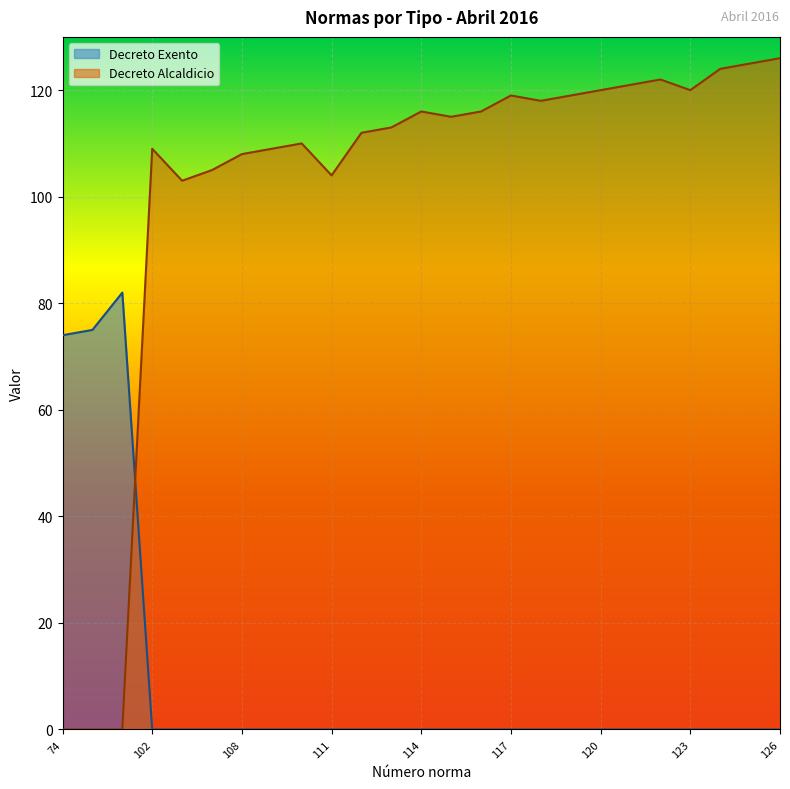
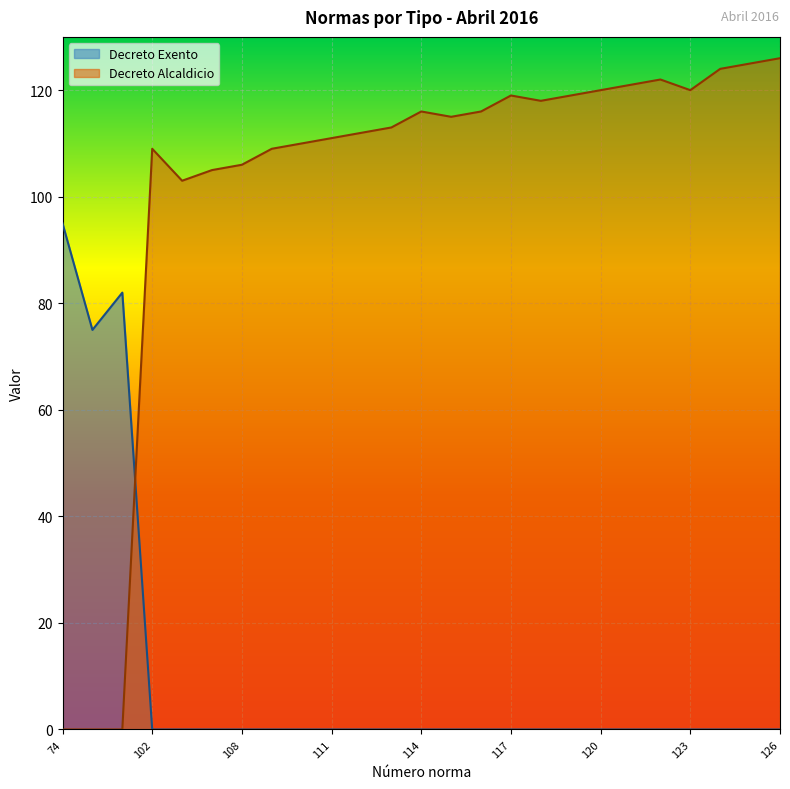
  {
    "Decreto Exento": {
-     "74": 74,
+     "74": 95,
      "102": 0,
      "108": 0,
      "111": 0,
      "114": 0,
      "117": 0,
      "120": 0,
      "123": 0,
      "126": 0
    },
    "Decreto Alcaldicio": {
      "74": 0,
      "102": 109,
-     "108": 108,
-     "111": 104,
+     "108": 106,
+     "111": 111,
      "114": 116,
      "117": 119,
      "120": 120,
      "123": 120,
      "126": 126
    }
  }
